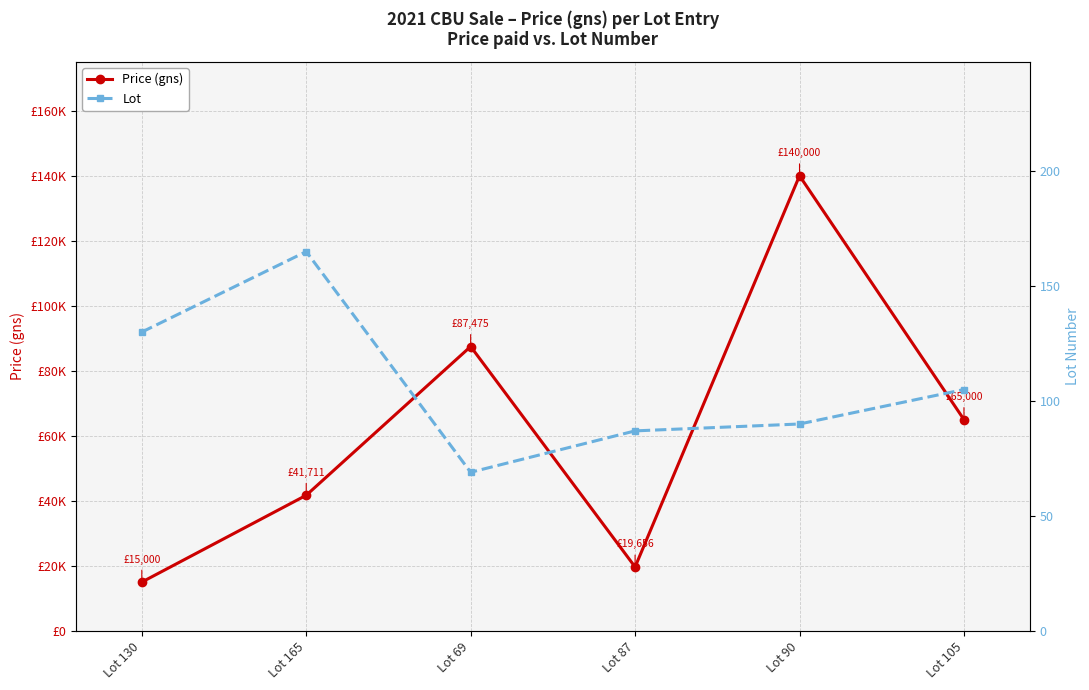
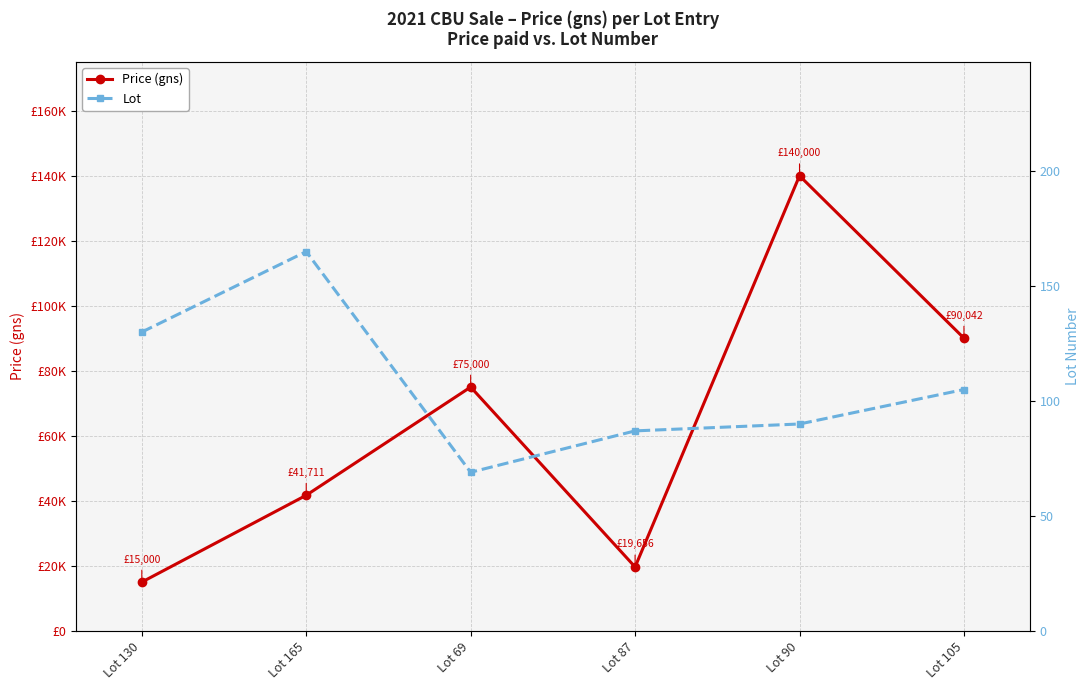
  {
    "Price (gns)": {
      "Lot 130": "£15,000",
      "Lot 165": "£41,711",
-     "Lot 69": "£87,475",
+     "Lot 69": "£75,000",
      "Lot 87": "£19,656",
      "Lot 90": "£140,000",
-     "Lot 105": "£65,000"
+     "Lot 105": "£90,042"
    }
  }
